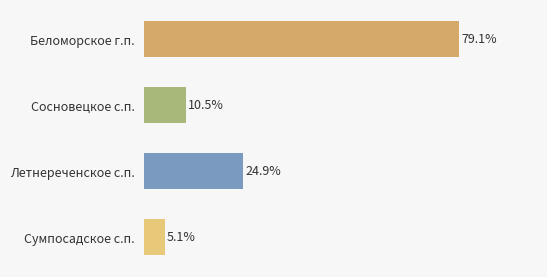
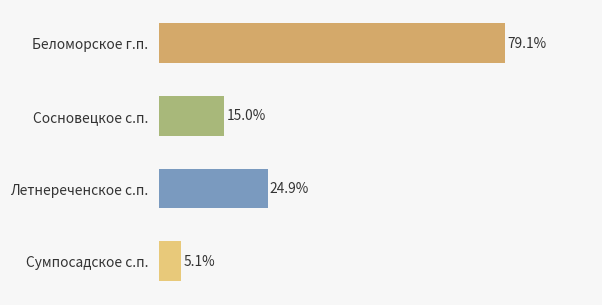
  {
    "Беломорское г.п.": "79.1%",
-   "Сосновецкое с.п.": "10.5%",
+   "Сосновецкое с.п.": "15.0%",
    "Летнереченское с.п.": "24.9%",
    "Сумпосадское с.п.": "5.1%"
  }
